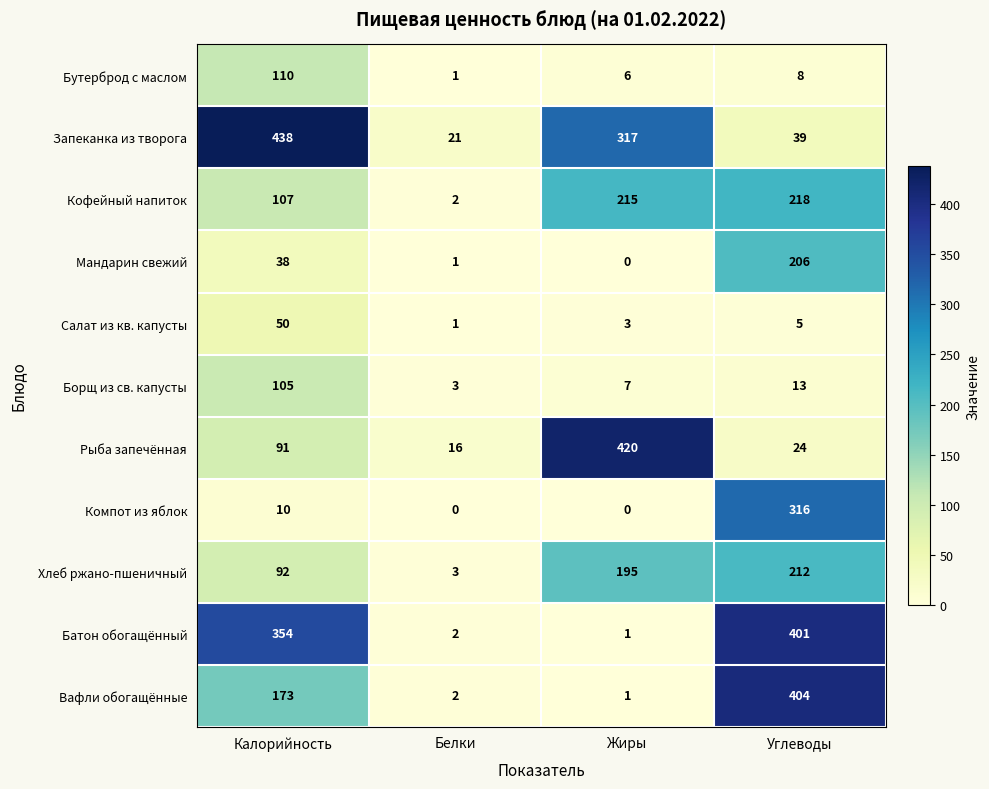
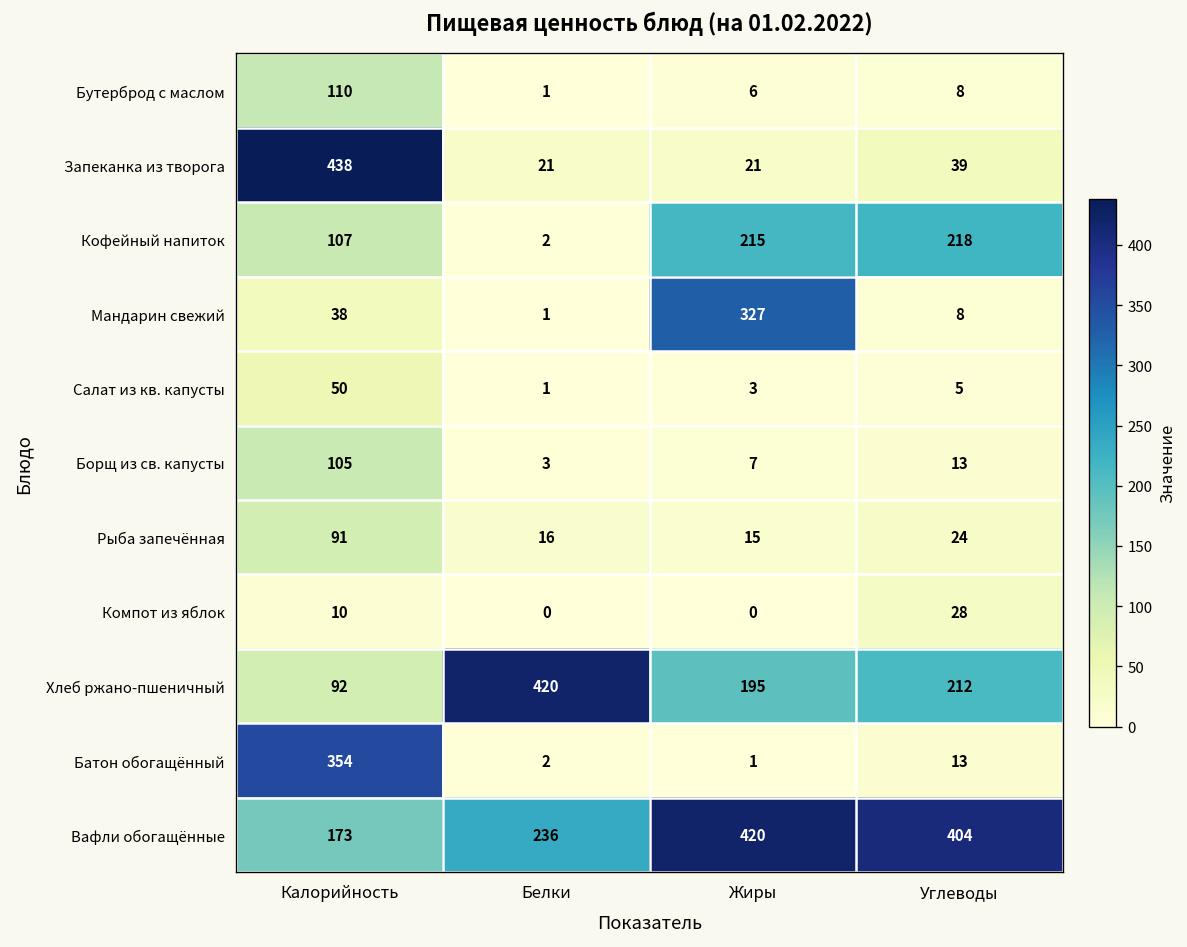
  {
    "Бутерброд с маслом": {
      "Калорийность": 110,
      "Белки": 1,
      "Жиры": 6,
      "Углеводы": 8
    },
    "Запеканка из творога": {
      "Калорийность": 438,
      "Белки": 21,
-     "Жиры": 317,
+     "Жиры": 21,
      "Углеводы": 39
    },
    "Кофейный напиток": {
      "Калорийность": 107,
      "Белки": 2,
      "Жиры": 215,
      "Углеводы": 218
    },
    "Мандарин свежий": {
      "Калорийность": 38,
      "Белки": 1,
-     "Жиры": 0,
-     "Углеводы": 206
+     "Жиры": 327,
+     "Углеводы": 8
    },
    "Салат из кв. капусты": {
      "Калорийность": 50,
      "Белки": 1,
      "Жиры": 3,
      "Углеводы": 5
    },
    "Борщ из св. капусты": {
      "Калорийность": 105,
      "Белки": 3,
      "Жиры": 7,
      "Углеводы": 13
    },
    "Рыба запечённая": {
      "Калорийность": 91,
      "Белки": 16,
-     "Жиры": 420,
+     "Жиры": 15,
      "Углеводы": 24
    },
    "Компот из яблок": {
      "Калорийность": 10,
      "Белки": 0,
      "Жиры": 0,
-     "Углеводы": 316
+     "Углеводы": 28
    },
    "Хлеб ржано-пшеничный": {
      "Калорийность": 92,
-     "Белки": 3,
+     "Белки": 420,
      "Жиры": 195,
      "Углеводы": 212
    },
    "Батон обогащённый": {
      "Калорийность": 354,
      "Белки": 2,
      "Жиры": 1,
-     "Углеводы": 401
+     "Углеводы": 13
    },
    "Вафли обогащённые": {
      "Калорийность": 173,
-     "Белки": 2,
-     "Жиры": 1,
+     "Белки": 236,
+     "Жиры": 420,
      "Углеводы": 404
    }
  }
